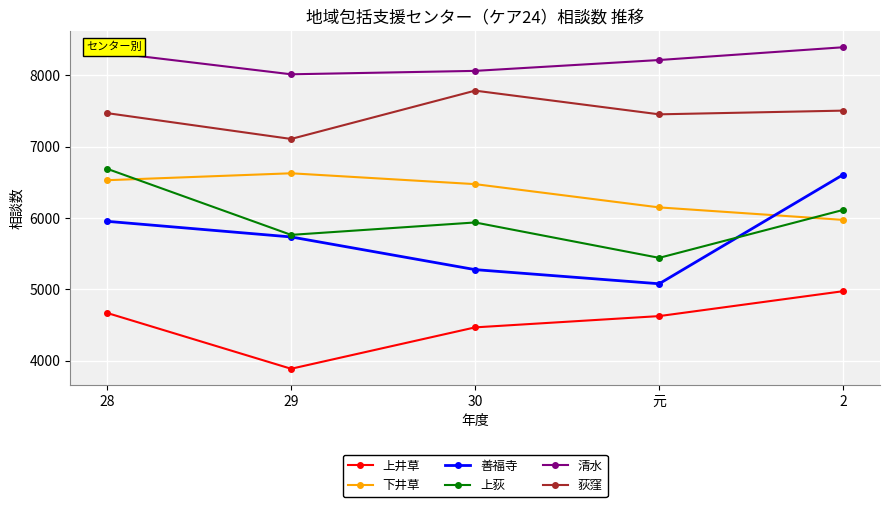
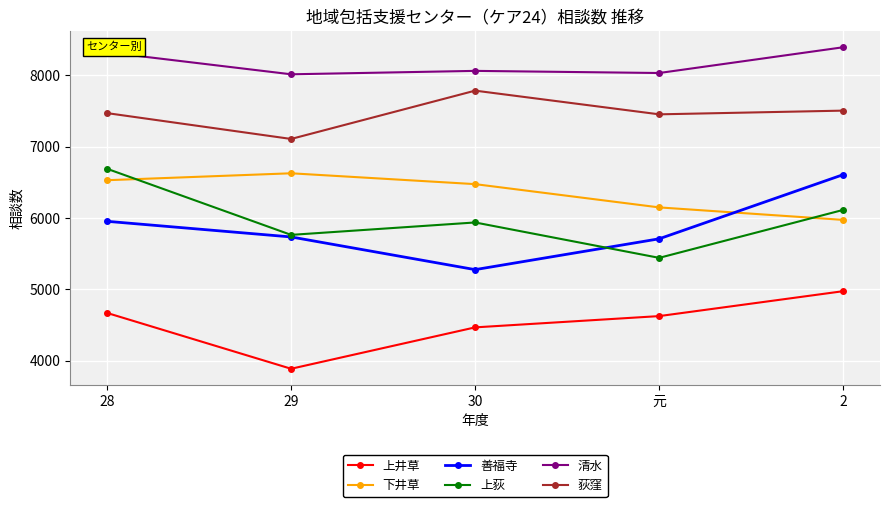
  {
    "上井草": {
      "28": 4700,
      "29": 3900,
      "30": 4500,
      "元": 4600,
      "2": 5000
    },
    "下井草": {
      "28": 6500,
      "29": 6600,
      "30": 6500,
      "元": 6100,
      "2": 6000
    },
    "善福寺": {
      "28": 6000,
      "30": 5300,
-     "元": 5100,
+     "元": 5700,
      "2": 6600
    },
    "上荻": {
      "28": 6700,
      "30": 5900,
      "元": 5400,
      "2": 6100
    },
    "清水": {
      "29": 8000,
      "30": 8100,
-     "元": 8200,
+     "元": 8000,
      "2": 8400
    },
    "荻窪": {
      "28": 7500,
      "29": 7100,
      "30": 7800,
      "元": 7500,
      "2": 7500
    }
  }
